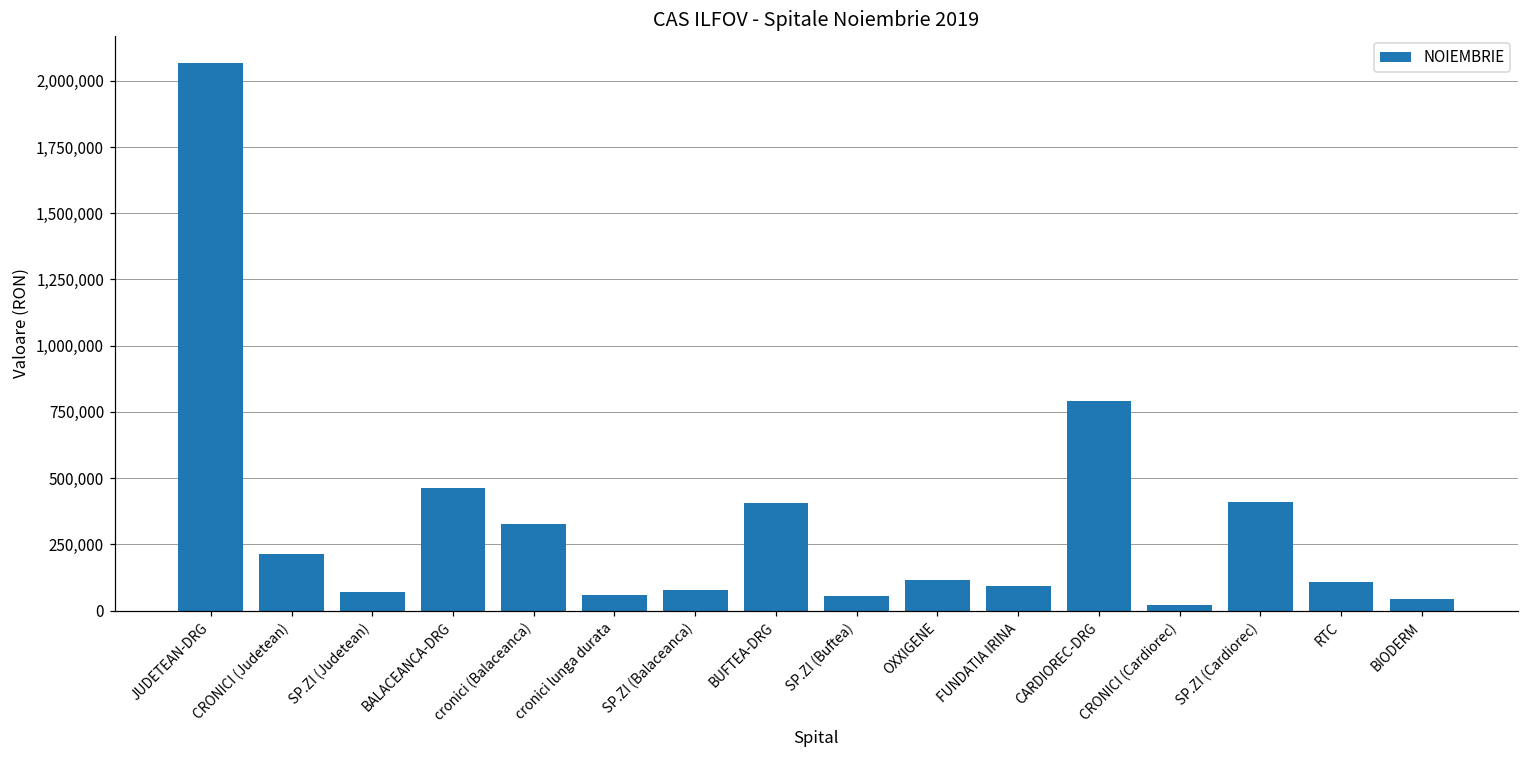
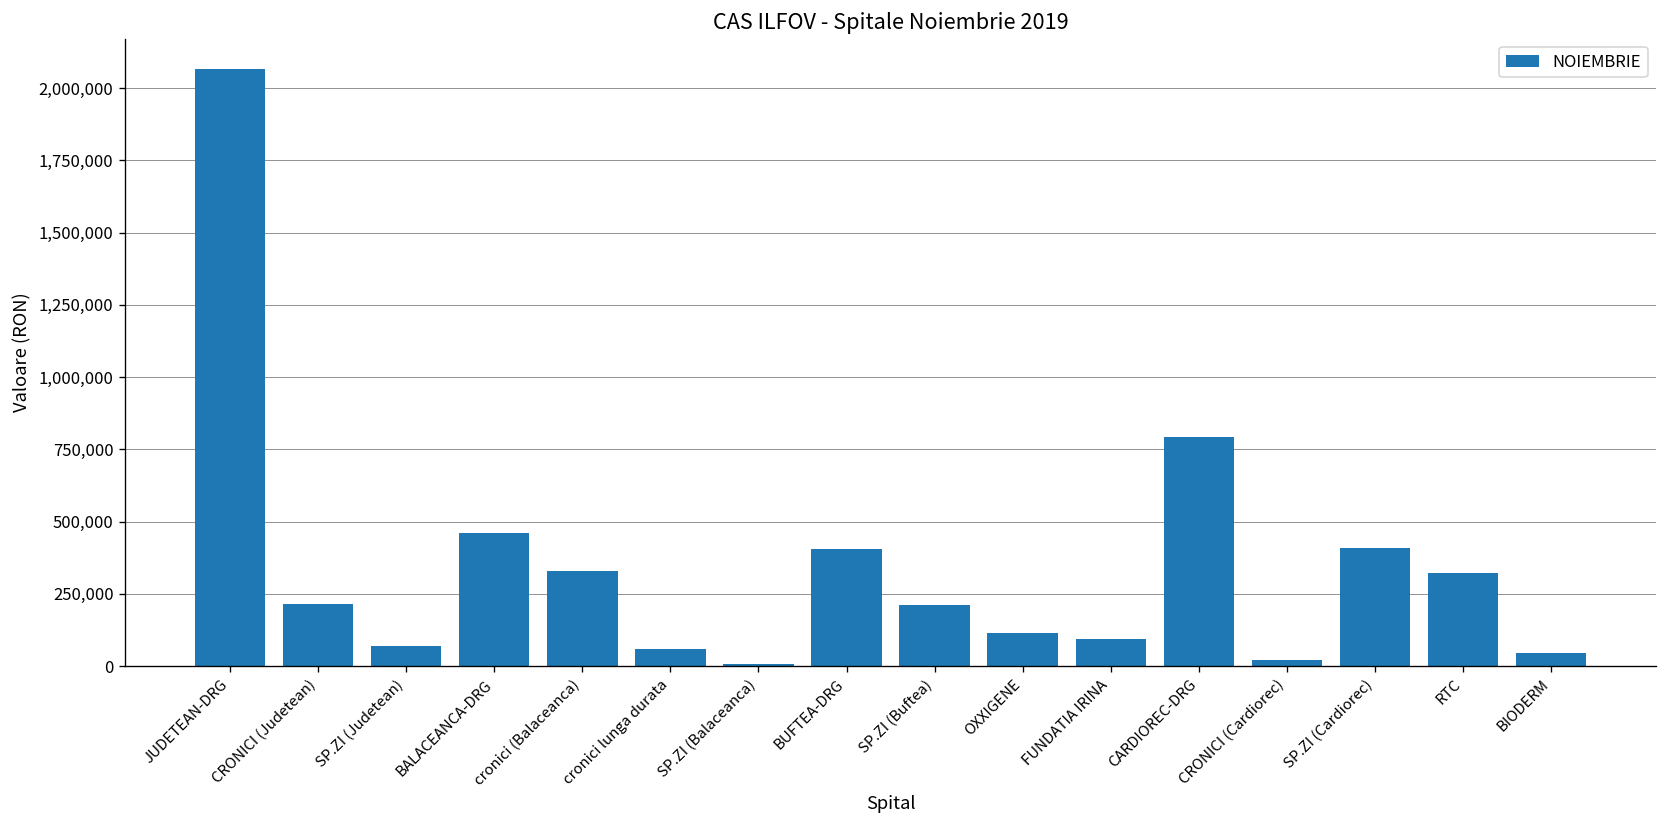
  {
    "JUDETEAN-DRG": "2,070,000",
    "CRONICI (Judetean)": "210,000",
    "SP.ZI (Judetean)": "70,000",
    "BALACEANCA-DRG": "460,000",
    "cronici (Balaceanca)": "330,000",
    "cronici lunga durata": "60,000",
-   "SP.ZI (Balaceanca)": "80,000",
+   "SP.ZI (Balaceanca)": "10,000",
    "BUFTEA-DRG": "410,000",
-   "SP.ZI (Buftea)": "50,000",
+   "SP.ZI (Buftea)": "210,000",
    "OXXIGENE": "110,000",
    "FUNDATIA IRINA": "90,000",
    "CARDIOREC-DRG": "790,000",
    "CRONICI (Cardiorec)": "20,000",
    "SP.ZI (Cardiorec)": "410,000",
-   "RTC": "110,000",
+   "RTC": "320,000",
    "BIODERM": "50,000"
  }
